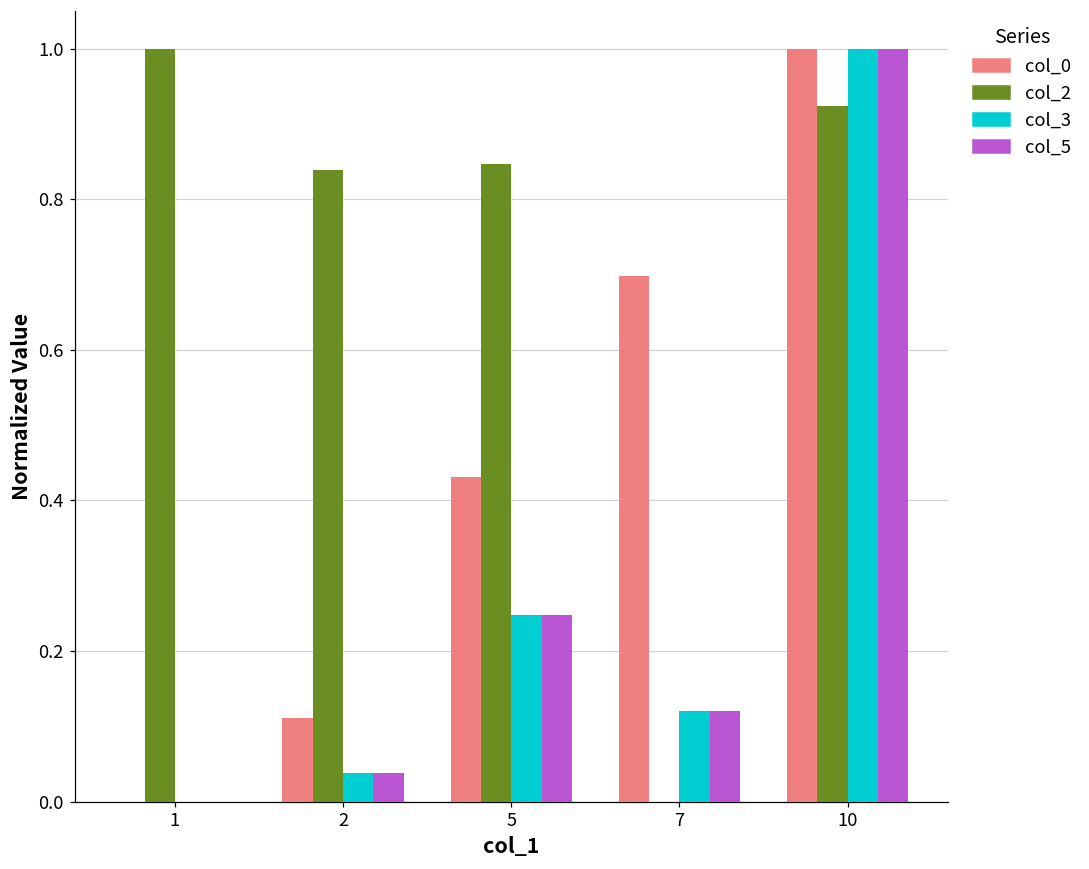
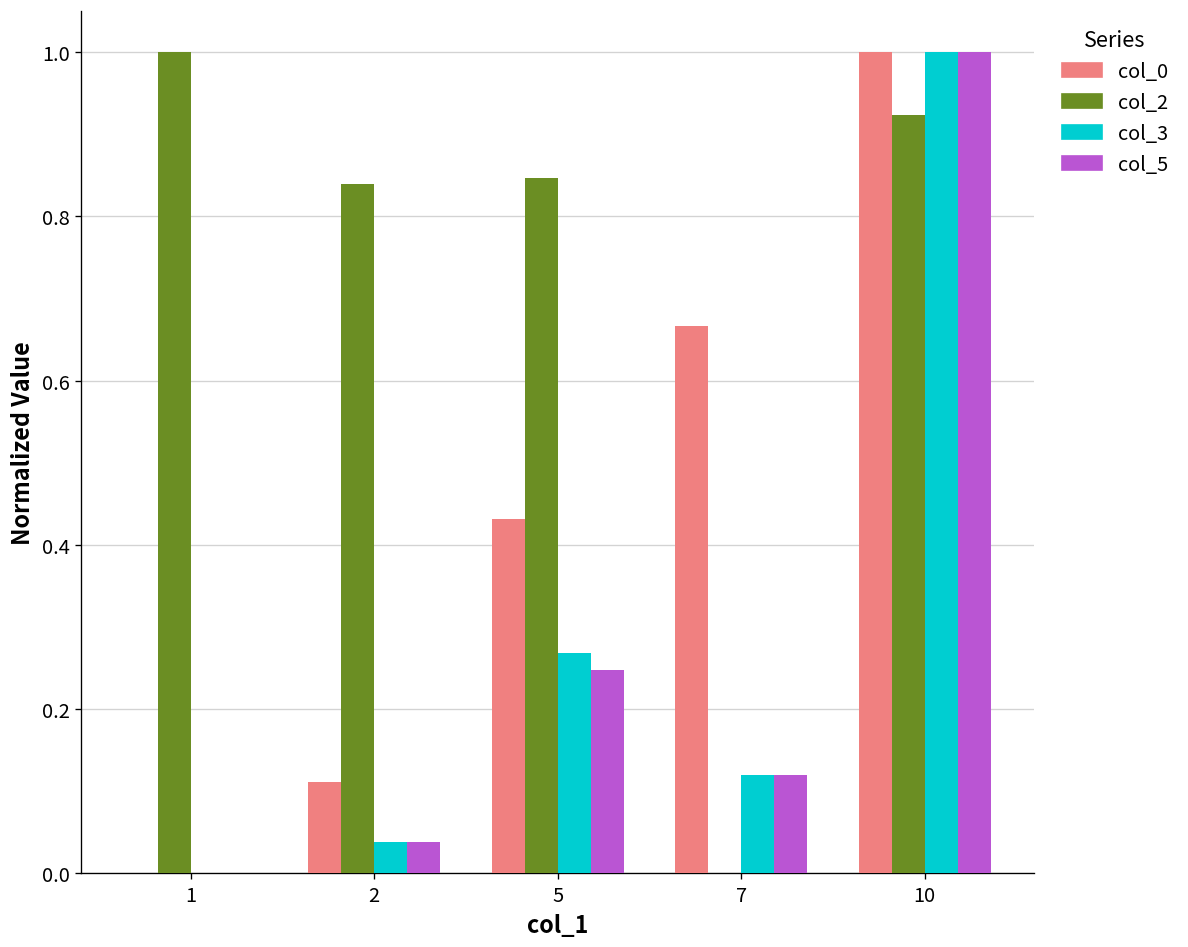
  {
    "col_0": {
      "1": 0.00,
      "2": 0.11,
      "5": 0.43,
-     "7": 0.70,
+     "7": 0.67,
      "10": 1.00
    },
    "col_2": {
      "1": 1.00,
      "2": 0.84,
      "5": 0.85,
      "7": 0.00,
      "10": 0.92
    },
    "col_3": {
      "1": 0.00,
      "2": 0.04,
-     "5": 0.25,
+     "5": 0.27,
      "7": 0.12,
      "10": 1.00
    },
    "col_5": {
      "1": 0.00,
      "2": 0.04,
      "5": 0.25,
      "7": 0.12,
      "10": 1.00
    }
  }
